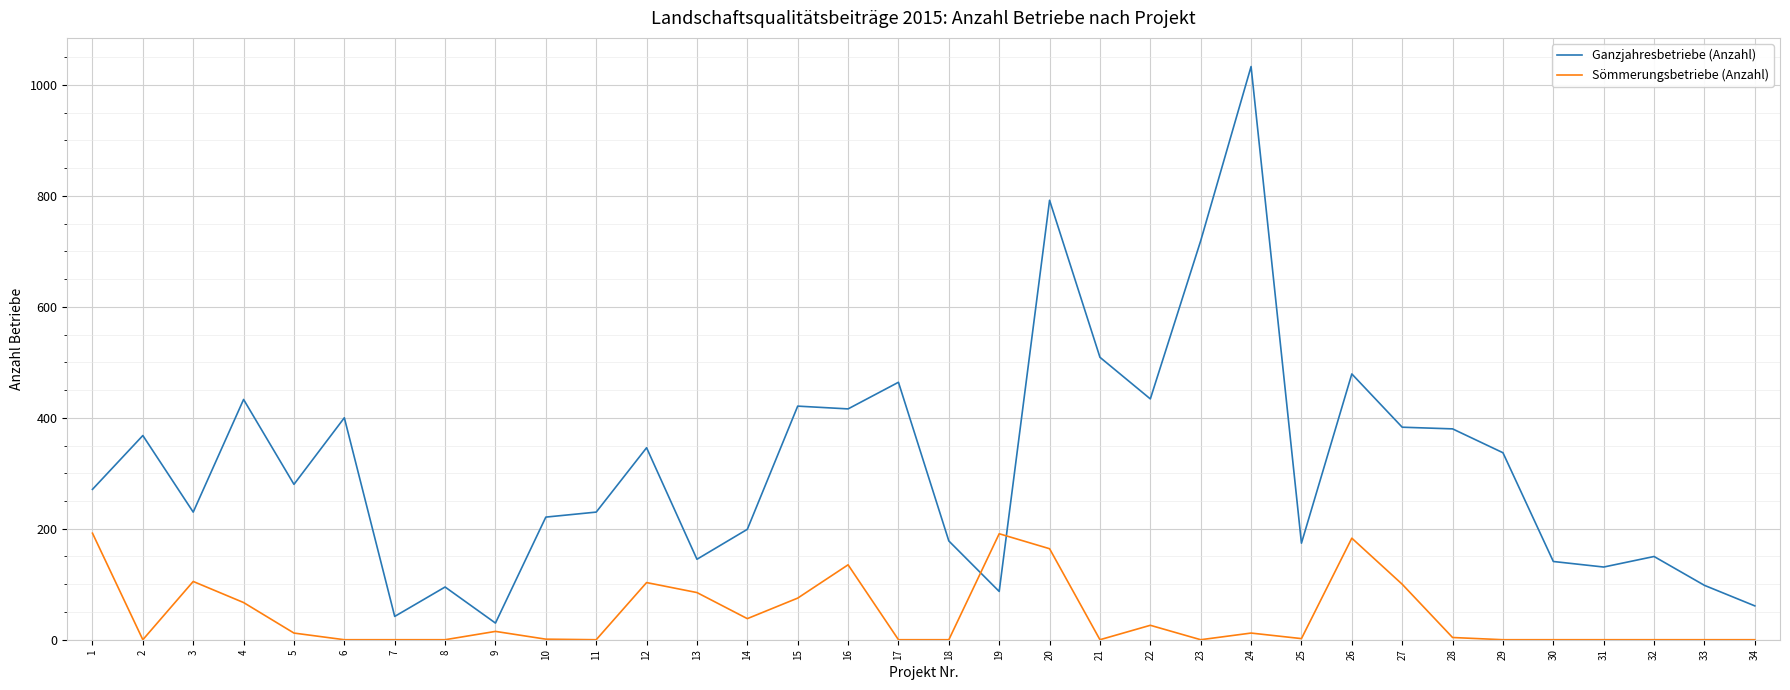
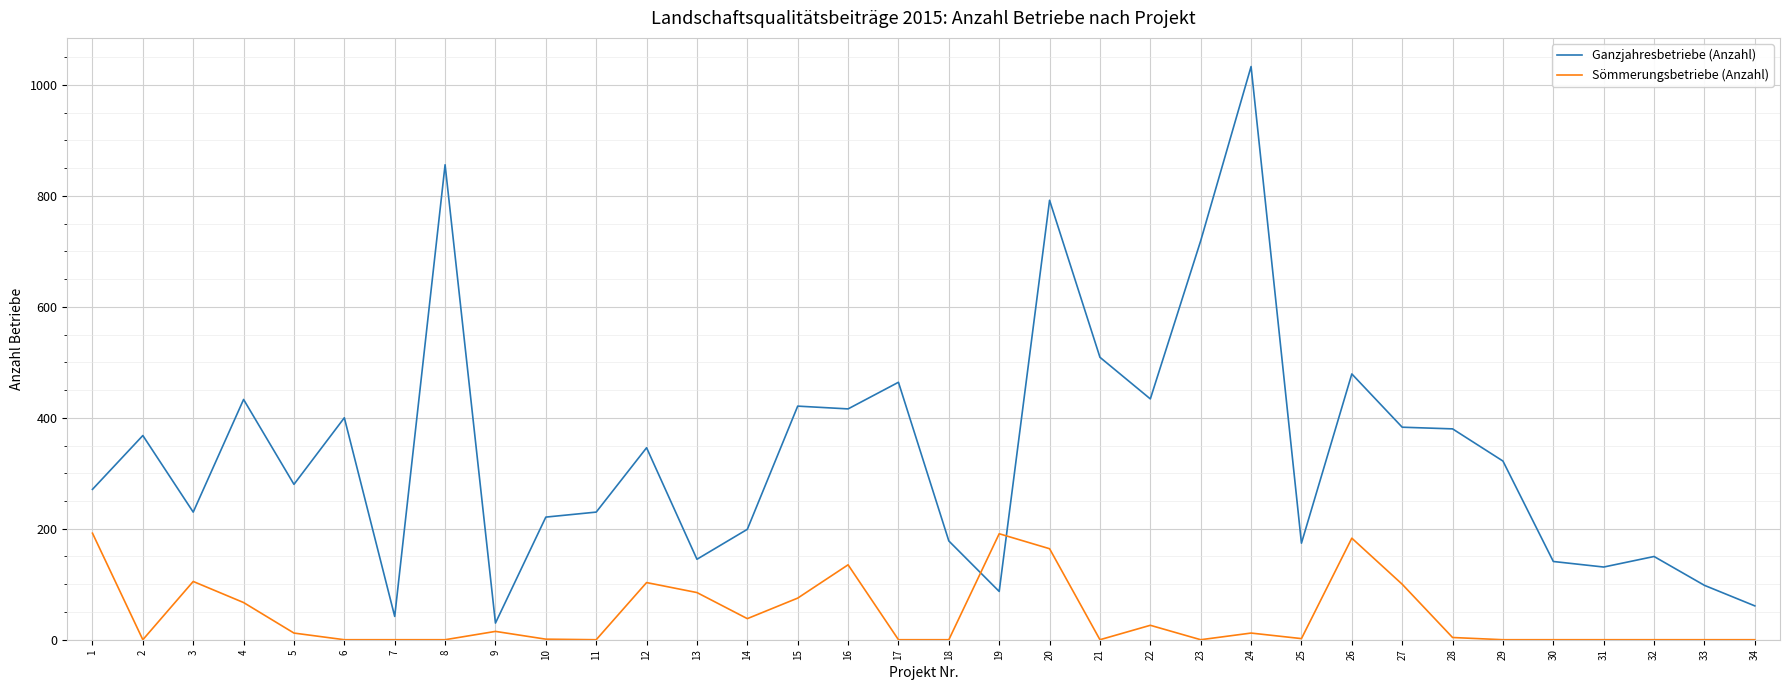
  {
    "Ganzjahresbetriebe (Anzahl)": {
      "1": 270,
      "2": 370,
      "3": 230,
      "4": 430,
      "5": 280,
      "6": 400,
      "7": 40,
-     "8": 100,
+     "8": 860,
      "9": 30,
      "10": 220,
      "11": 230,
      "12": 350,
      "13": 150,
      "14": 200,
      "15": 420,
      "16": 420,
      "17": 460,
      "18": 180,
      "19": 90,
      "20": 790,
      "21": 510,
      "22": 430,
      "23": 720,
      "24": 1030,
      "25": 170,
      "26": 480,
      "27": 380,
      "28": 380,
-     "29": 340,
+     "29": 320,
      "30": 140,
      "31": 130,
      "32": 150,
      "33": 100,
      "34": 60
    },
    "Sömmerungsbetriebe (Anzahl)": {
      "1": 190,
      "2": 0,
      "3": 110,
      "4": 70,
      "5": 10,
      "6": 0,
      "7": 0,
      "8": 0,
      "9": 20,
      "10": 0,
      "11": 0,
      "12": 100,
      "13": 90,
      "14": 40,
      "15": 80,
      "16": 140,
      "17": 0,
      "18": 0,
      "19": 190,
      "20": 160,
      "21": 0,
      "22": 30,
      "23": 0,
      "24": 10,
      "25": 0,
      "26": 180,
      "27": 100,
      "28": 0,
      "29": 0,
      "30": 0,
      "31": 0,
      "32": 0,
      "33": 0,
      "34": 0
    }
  }
